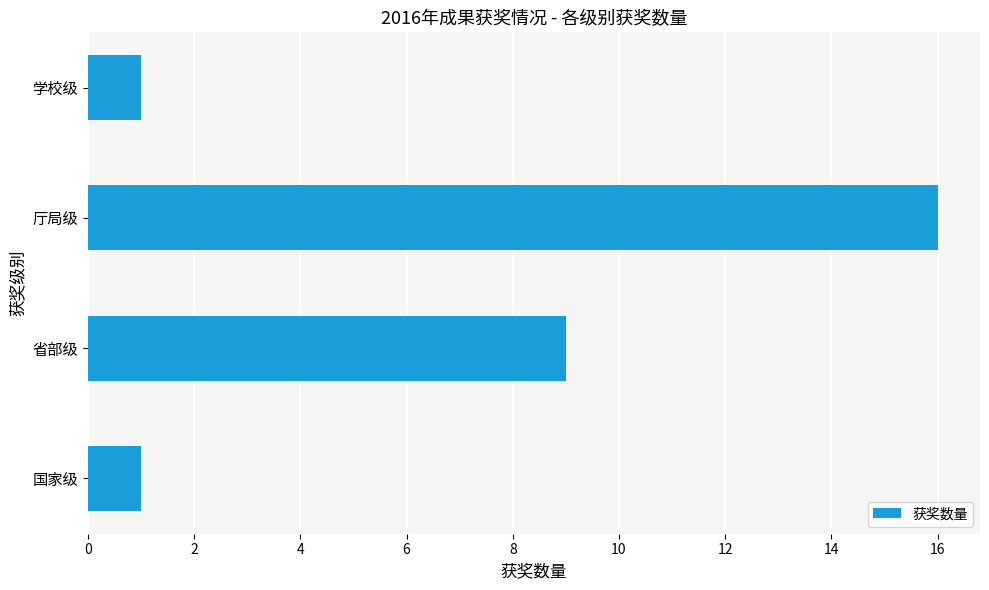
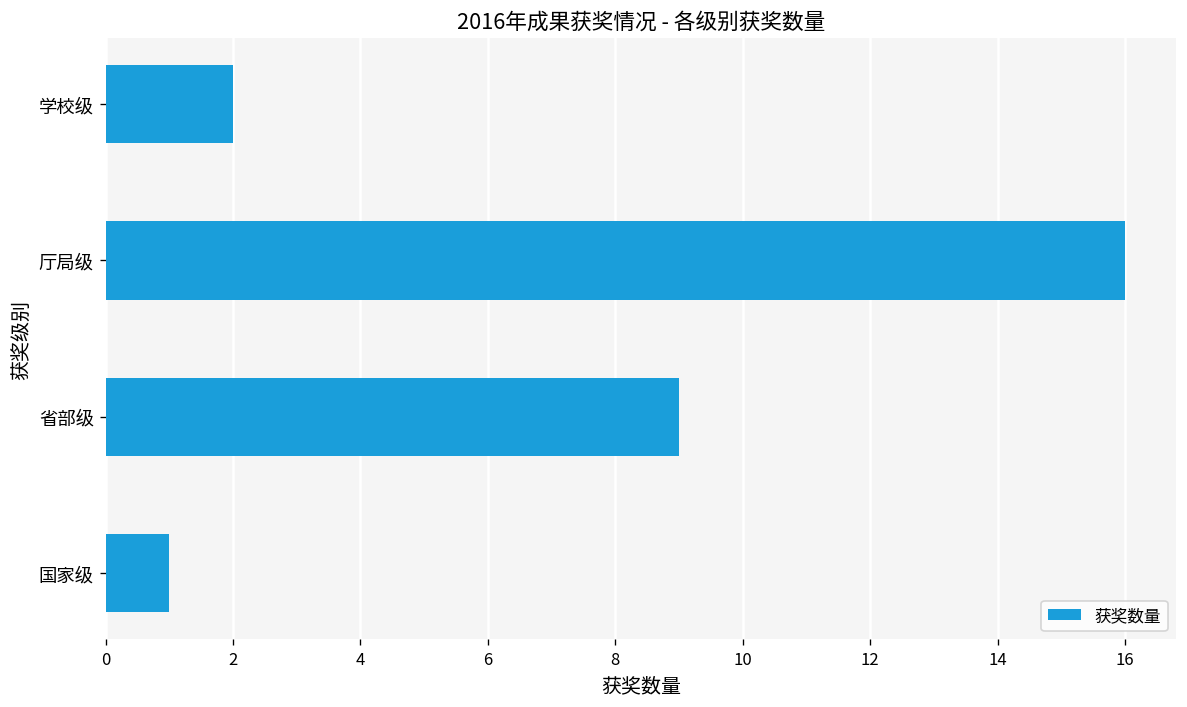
  {
-   "学校级": 1,
+   "学校级": 2,
    "厅局级": 16,
    "省部级": 9,
    "国家级": 1
  }
